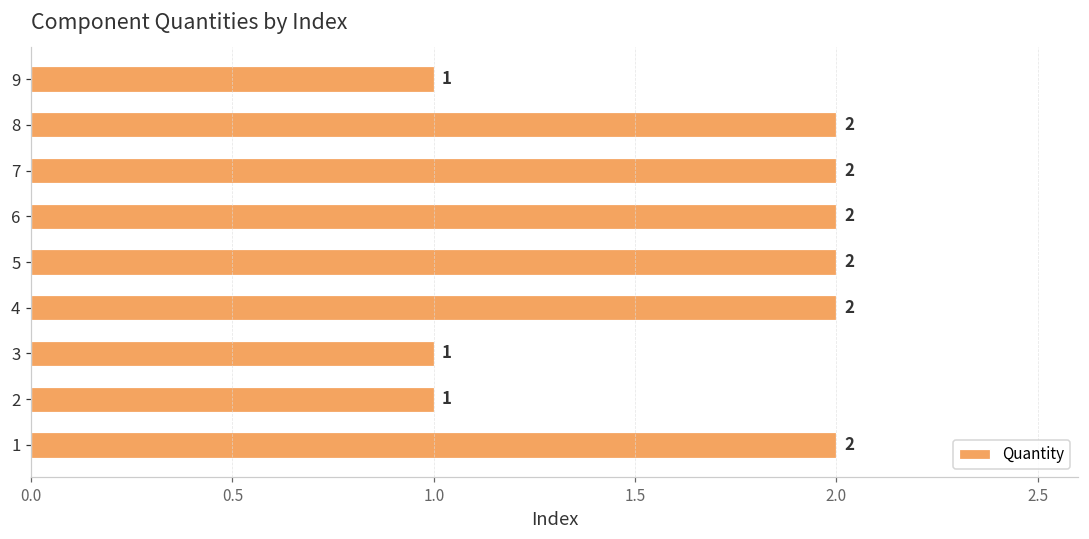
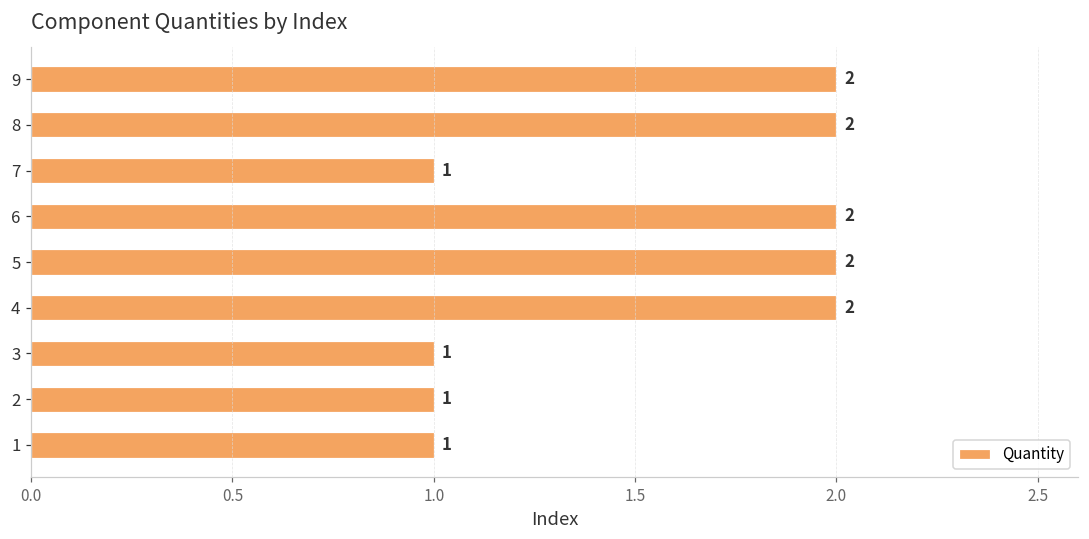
  {
-   "9": 1,
+   "9": 2,
    "8": 2,
-   "7": 2,
+   "7": 1,
    "6": 2,
    "5": 2,
    "4": 2,
    "3": 1,
    "2": 1,
-   "1": 2
+   "1": 1
  }
